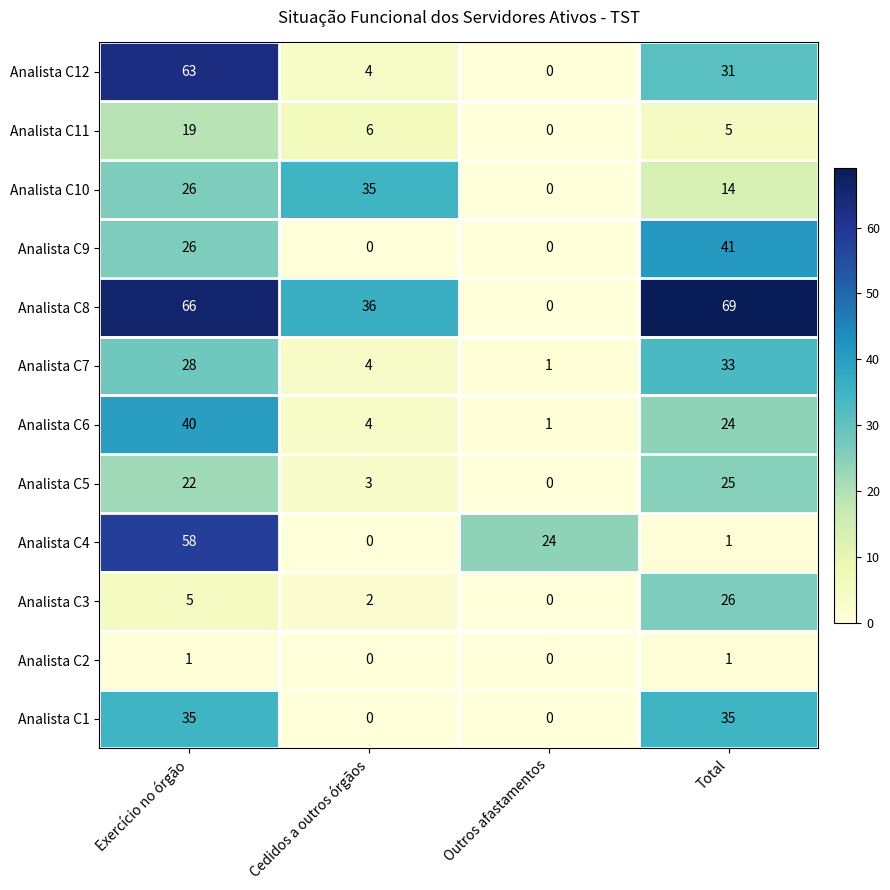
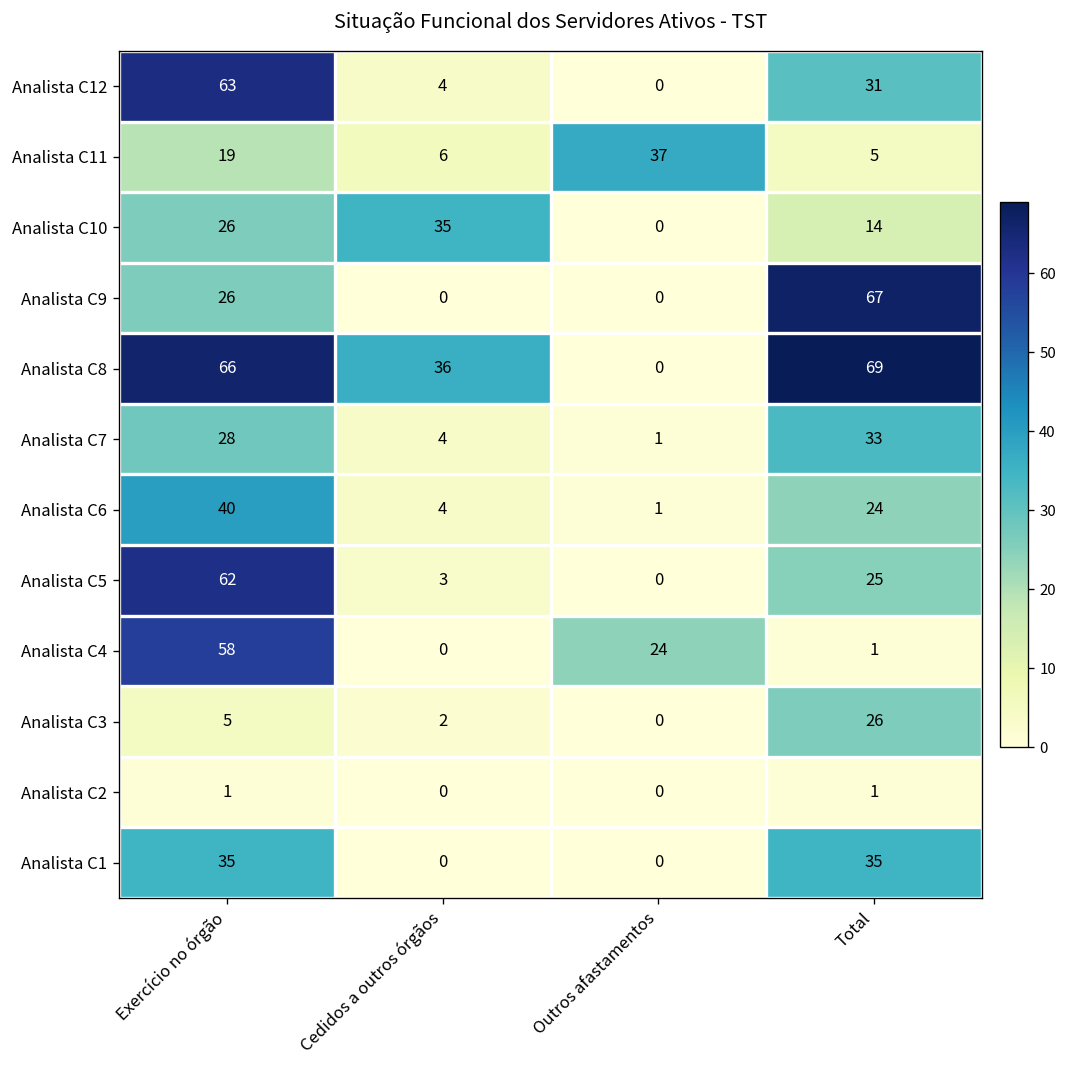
  {
    "Analista C12": {
      "Exercício no órgão": 63,
      "Cedidos a outros órgãos": 4,
      "Outros afastamentos": 0,
      "Total": 31
    },
    "Analista C11": {
      "Exercício no órgão": 19,
      "Cedidos a outros órgãos": 6,
-     "Outros afastamentos": 0,
+     "Outros afastamentos": 37,
      "Total": 5
    },
    "Analista C10": {
      "Exercício no órgão": 26,
      "Cedidos a outros órgãos": 35,
      "Outros afastamentos": 0,
      "Total": 14
    },
    "Analista C9": {
      "Exercício no órgão": 26,
      "Cedidos a outros órgãos": 0,
      "Outros afastamentos": 0,
-     "Total": 41
+     "Total": 67
    },
    "Analista C8": {
      "Exercício no órgão": 66,
      "Cedidos a outros órgãos": 36,
      "Outros afastamentos": 0,
      "Total": 69
    },
    "Analista C7": {
      "Exercício no órgão": 28,
      "Cedidos a outros órgãos": 4,
      "Outros afastamentos": 1,
      "Total": 33
    },
    "Analista C6": {
      "Exercício no órgão": 40,
      "Cedidos a outros órgãos": 4,
      "Outros afastamentos": 1,
      "Total": 24
    },
    "Analista C5": {
-     "Exercício no órgão": 22,
+     "Exercício no órgão": 62,
      "Cedidos a outros órgãos": 3,
      "Outros afastamentos": 0,
      "Total": 25
    },
    "Analista C4": {
      "Exercício no órgão": 58,
      "Cedidos a outros órgãos": 0,
      "Outros afastamentos": 24,
      "Total": 1
    },
    "Analista C3": {
      "Exercício no órgão": 5,
      "Cedidos a outros órgãos": 2,
      "Outros afastamentos": 0,
      "Total": 26
    },
    "Analista C2": {
      "Exercício no órgão": 1,
      "Cedidos a outros órgãos": 0,
      "Outros afastamentos": 0,
      "Total": 1
    },
    "Analista C1": {
      "Exercício no órgão": 35,
      "Cedidos a outros órgãos": 0,
      "Outros afastamentos": 0,
      "Total": 35
    }
  }
